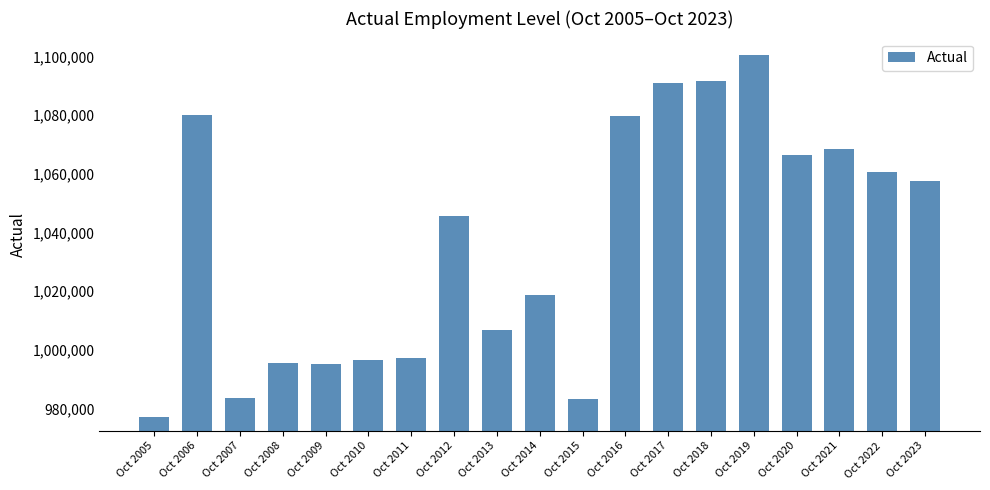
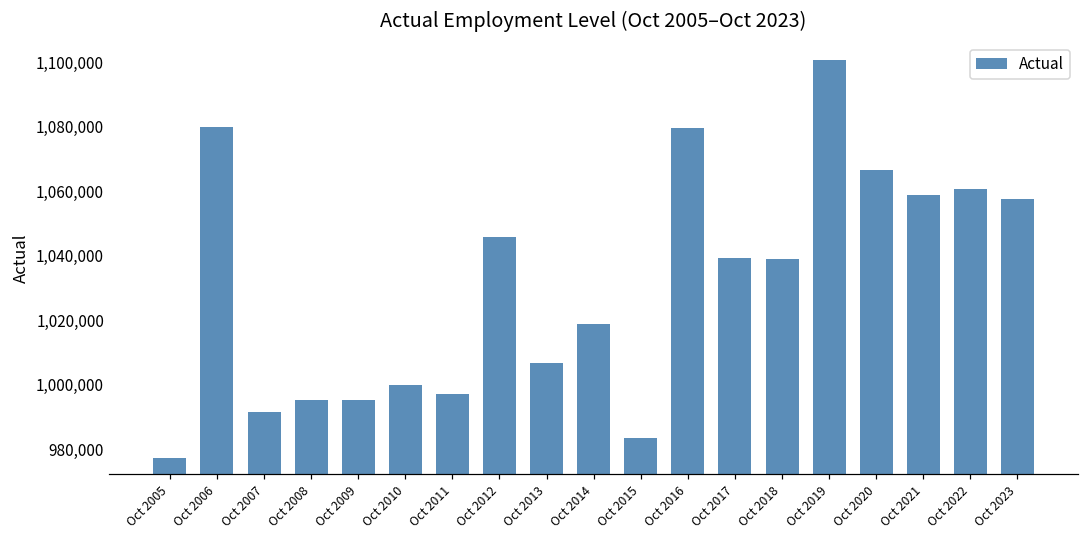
  {
    "Oct 2005": "977,000",
    "Oct 2006": "1,080,000",
-   "Oct 2007": "984,000",
+   "Oct 2007": "992,000",
    "Oct 2008": "995,000",
    "Oct 2009": "995,000",
-   "Oct 2010": "996,000",
+   "Oct 2010": "1,000,000",
    "Oct 2011": "997,000",
    "Oct 2012": "1,046,000",
    "Oct 2013": "1,007,000",
    "Oct 2014": "1,019,000",
    "Oct 2015": "983,000",
    "Oct 2016": "1,080,000",
-   "Oct 2017": "1,091,000",
-   "Oct 2018": "1,092,000",
+   "Oct 2017": "1,039,000",
+   "Oct 2018": "1,039,000",
    "Oct 2019": "1,101,000",
    "Oct 2020": "1,066,000",
-   "Oct 2021": "1,068,000",
+   "Oct 2021": "1,059,000",
    "Oct 2022": "1,061,000",
    "Oct 2023": "1,058,000"
  }
